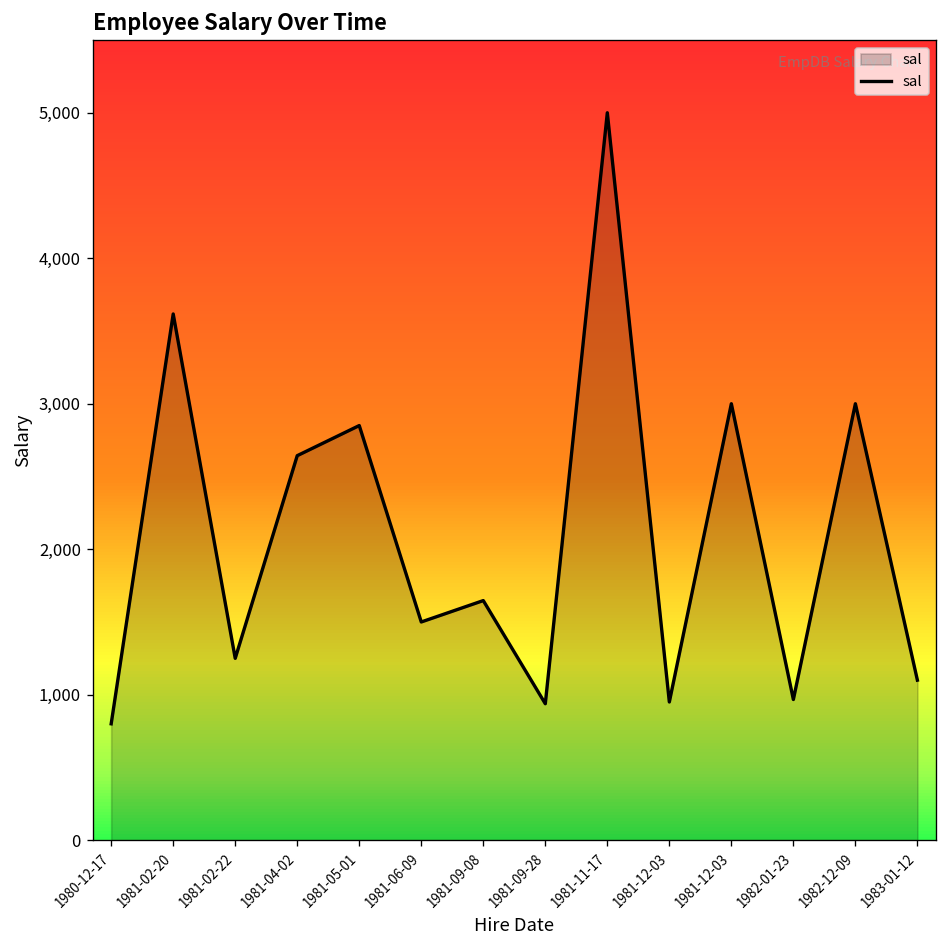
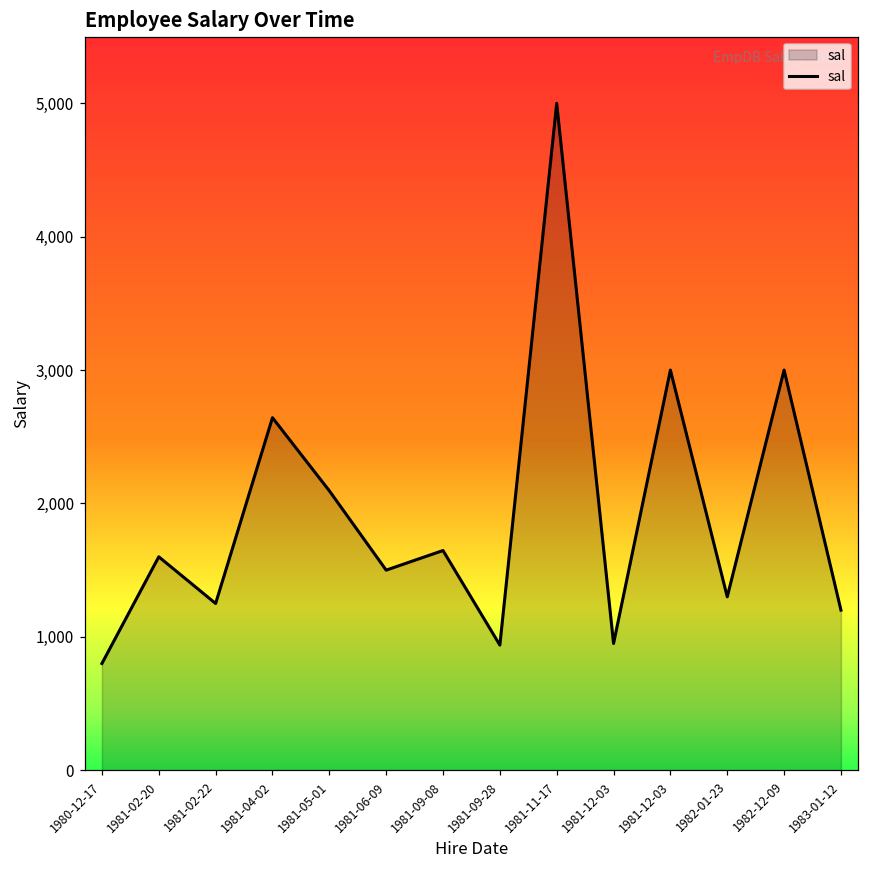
  {
    "1980-12-17": "800",
-   "1981-02-20": "3,620",
+   "1981-02-20": "1,600",
    "1981-02-22": "1,250",
    "1981-04-02": "2,640",
-   "1981-05-01": "2,850",
+   "1981-05-01": "2,100",
    "1981-06-09": "1,500",
    "1981-09-08": "1,650",
    "1981-09-28": "940",
    "1981-11-17": "5,000",
-   "1982-01-23": "970",
+   "1982-01-23": "1,300",
    "1982-12-09": "3,000",
-   "1983-01-12": "1,100"
+   "1983-01-12": "1,200"
  }
